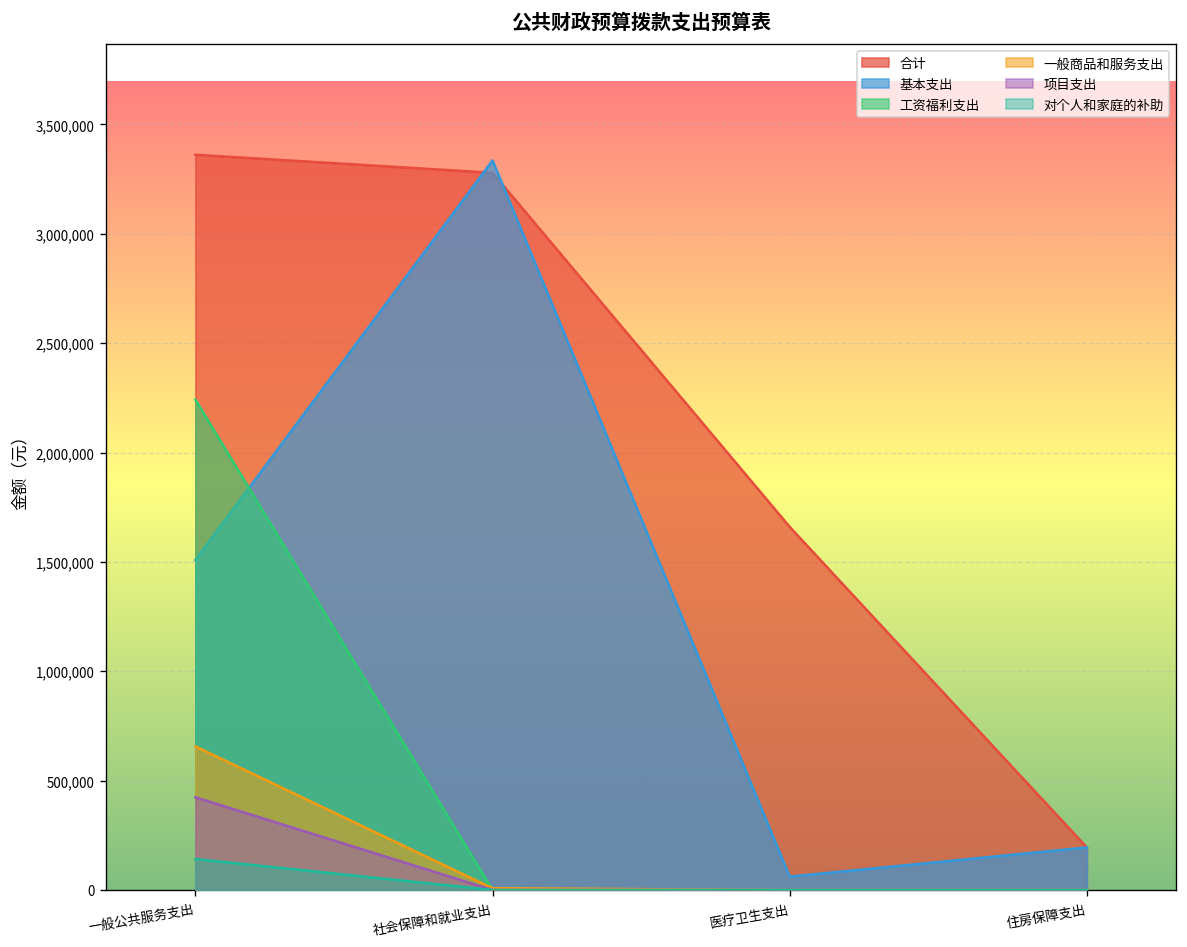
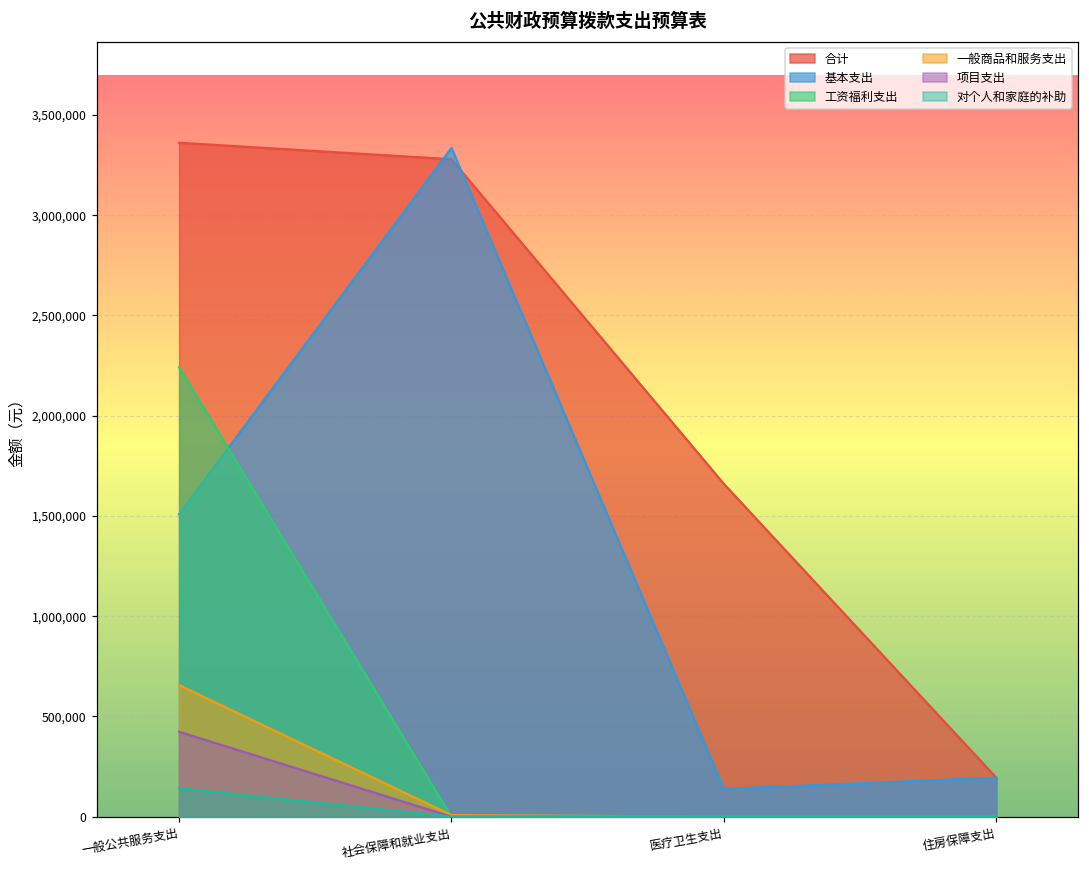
  {
    "合计": {
      "一般公共服务支出": "3,360,000",
      "社会保障和就业支出": "3,280,000",
      "医疗卫生支出": "1,660,000"
    },
    "基本支出": {
      "一般公共服务支出": "1,510,000",
      "社会保障和就业支出": "3,340,000",
-     "医疗卫生支出": "60,000"
+     "医疗卫生支出": "140,000"
    },
    "一般商品和服务支出": {
      "一般公共服务支出": "660,000"
    },
    "项目支出": {
      "一般公共服务支出": "420,000"
    }
  }
